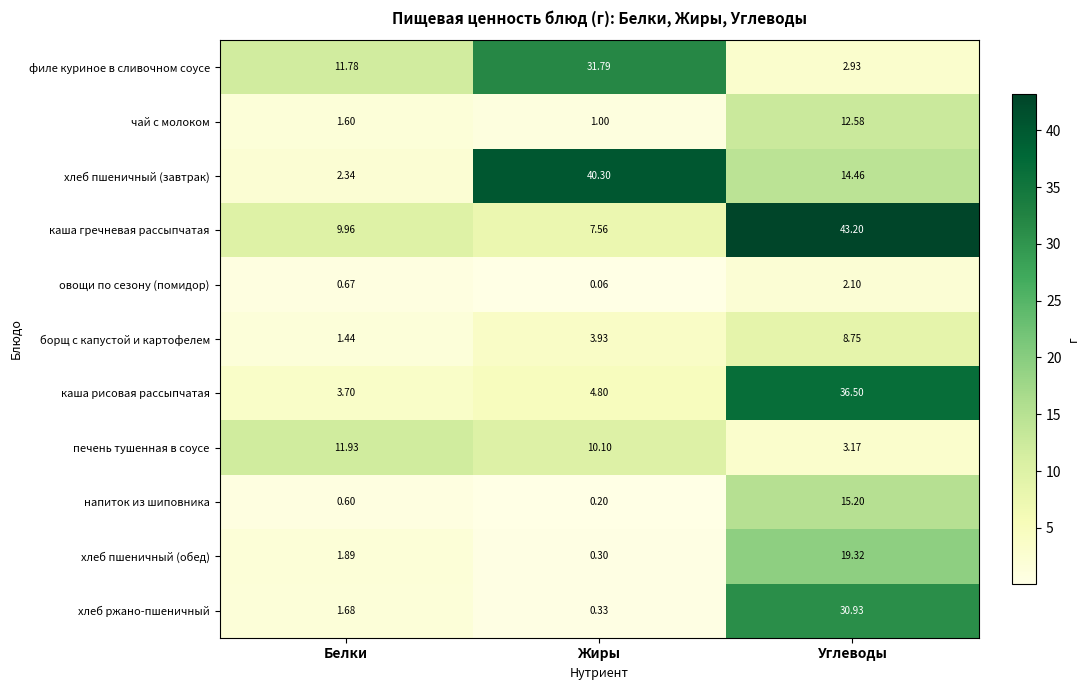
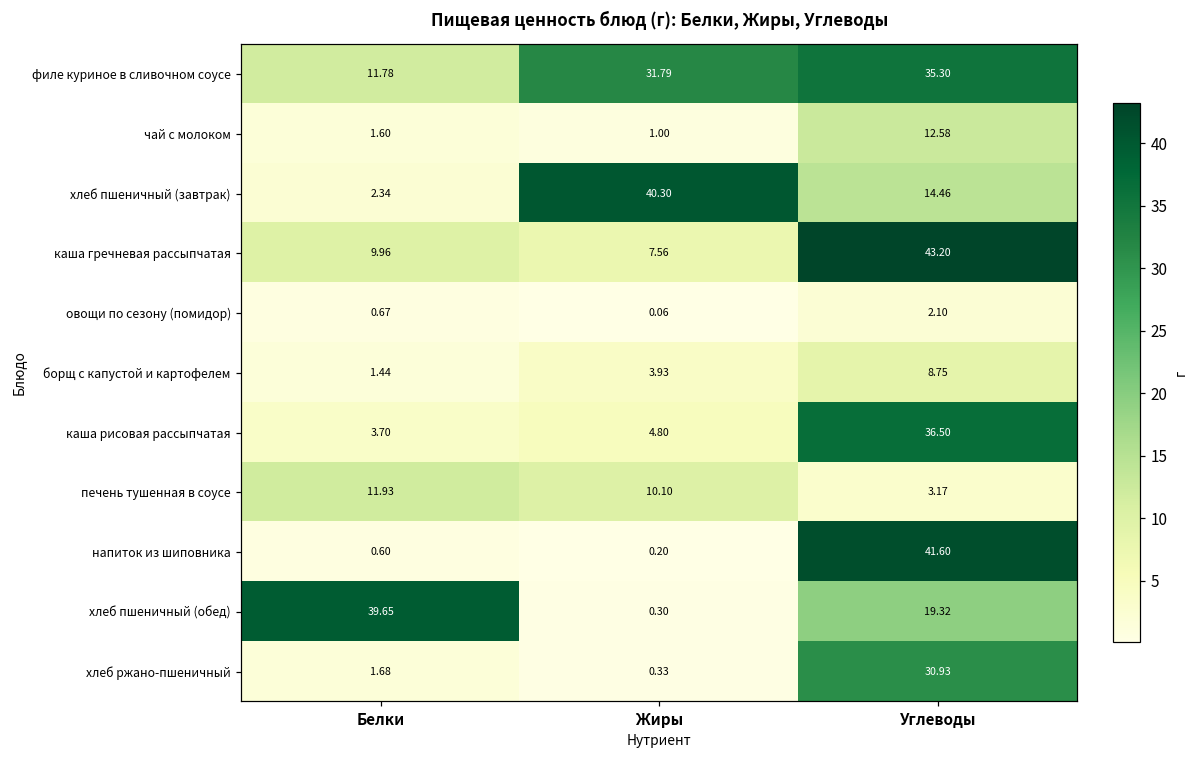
  {
    "филе куриное в сливочном соусе": {
      "Белки": 11.78,
      "Жиры": 31.79,
-     "Углеводы": 2.93
+     "Углеводы": 35.30
    },
    "чай с молоком": {
      "Белки": 1.60,
      "Жиры": 1.00,
      "Углеводы": 12.58
    },
    "хлеб пшеничный (завтрак)": {
      "Белки": 2.34,
      "Жиры": 40.30,
      "Углеводы": 14.46
    },
    "каша гречневая рассыпчатая": {
      "Белки": 9.96,
      "Жиры": 7.56,
      "Углеводы": 43.20
    },
    "овощи по сезону (помидор)": {
      "Белки": 0.67,
      "Жиры": 0.06,
      "Углеводы": 2.10
    },
    "борщ с капустой и картофелем": {
      "Белки": 1.44,
      "Жиры": 3.93,
      "Углеводы": 8.75
    },
    "каша рисовая рассыпчатая": {
      "Белки": 3.70,
      "Жиры": 4.80,
      "Углеводы": 36.50
    },
    "печень тушенная в соусе": {
      "Белки": 11.93,
      "Жиры": 10.10,
      "Углеводы": 3.17
    },
    "напиток из шиповника": {
      "Белки": 0.60,
      "Жиры": 0.20,
-     "Углеводы": 15.20
+     "Углеводы": 41.60
    },
    "хлеб пшеничный (обед)": {
-     "Белки": 1.89,
+     "Белки": 39.65,
      "Жиры": 0.30,
      "Углеводы": 19.32
    },
    "хлеб ржано-пшеничный": {
      "Белки": 1.68,
      "Жиры": 0.33,
      "Углеводы": 30.93
    }
  }
